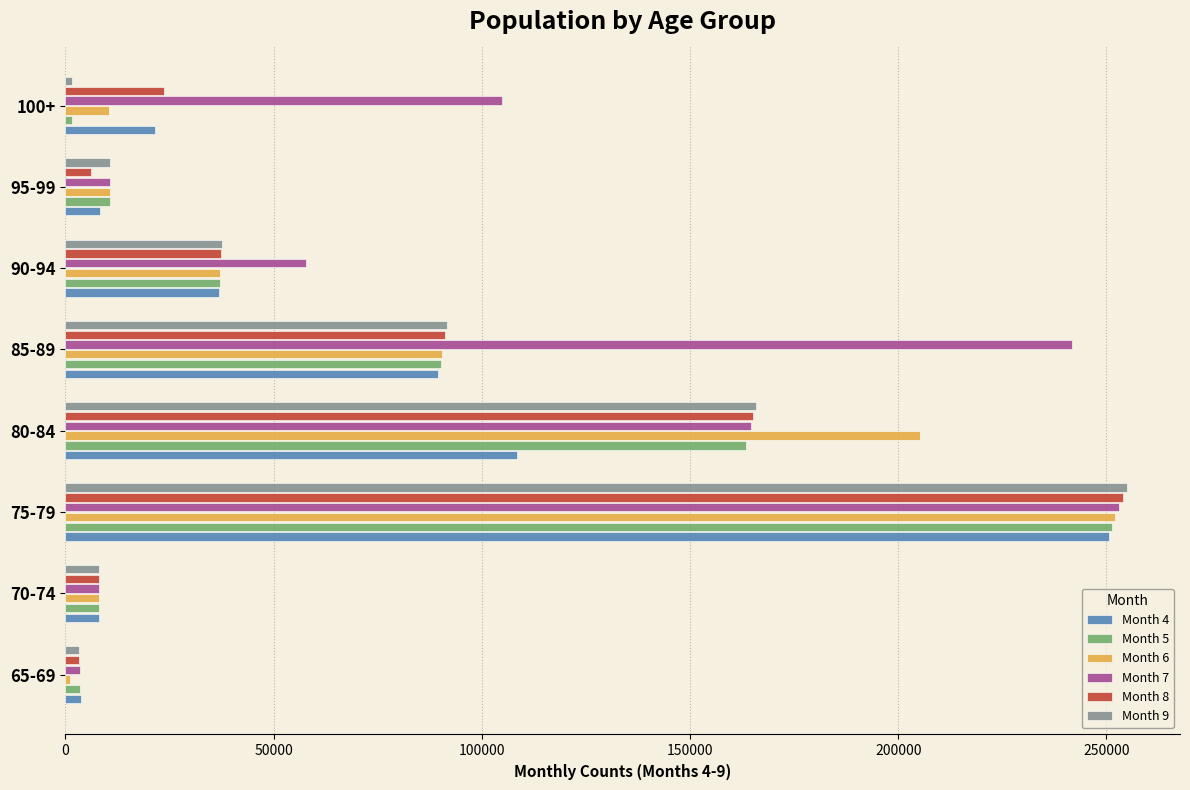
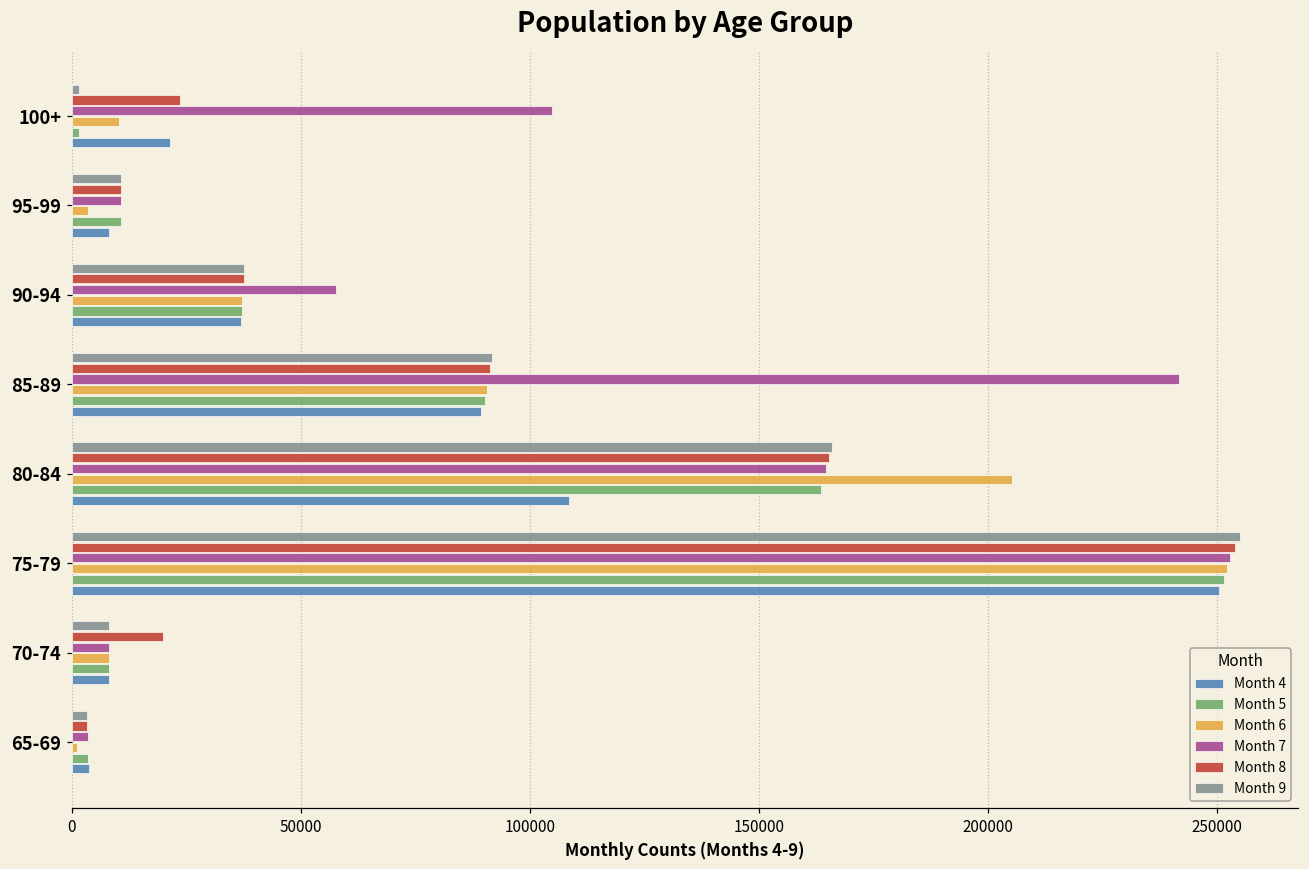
  {
    "Month 4": {
      "100+": 21000,
      "95-99": 8000,
      "90-94": 37000,
      "85-89": 89000,
      "80-84": 109000,
      "75-79": 251000,
      "70-74": 8000,
      "65-69": 4000
    },
    "Month 6": {
      "100+": 10000,
-     "95-99": 11000,
+     "95-99": 3000,
      "90-94": 37000,
      "85-89": 91000,
      "80-84": 205000,
      "75-79": 252000,
      "70-74": 8000,
      "65-69": 1000
    },
    "Month 7": {
      "100+": 105000,
      "95-99": 11000,
      "90-94": 58000,
      "85-89": 242000,
      "80-84": 165000,
      "75-79": 253000,
      "70-74": 8000,
      "65-69": 3000
    },
    "Month 8": {
      "100+": 24000,
-     "95-99": 6000,
+     "95-99": 11000,
      "90-94": 37000,
      "85-89": 91000,
      "80-84": 165000,
      "75-79": 254000,
-     "70-74": 8000,
+     "70-74": 20000,
      "65-69": 3000
    }
  }
